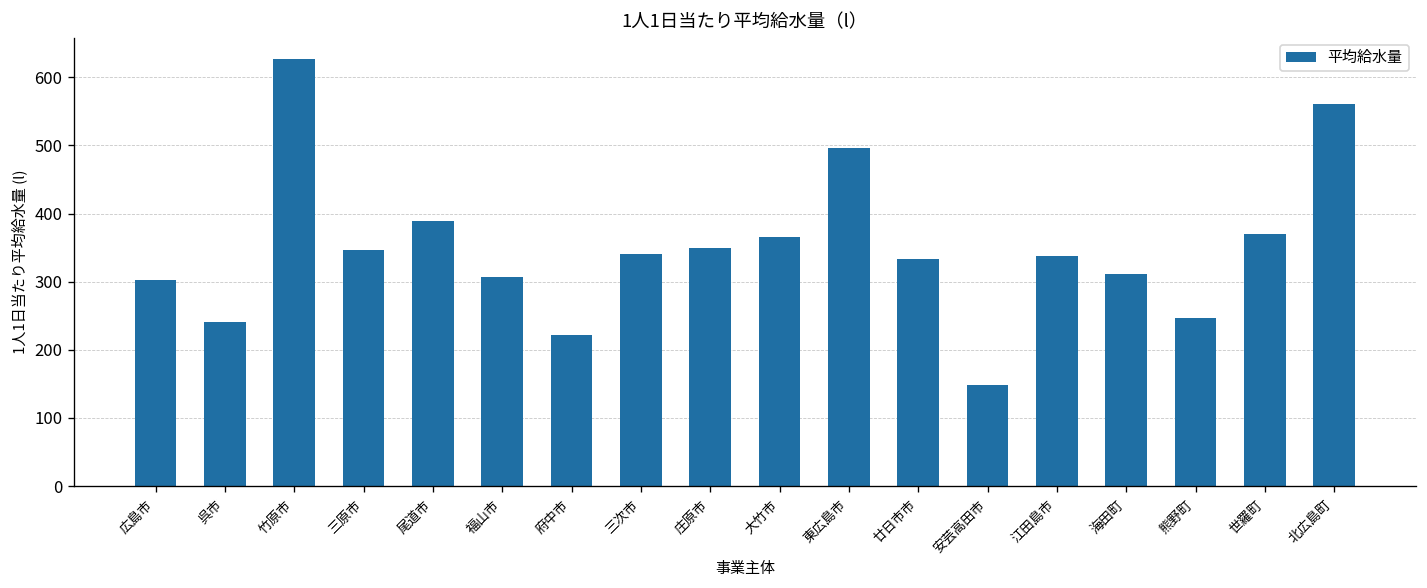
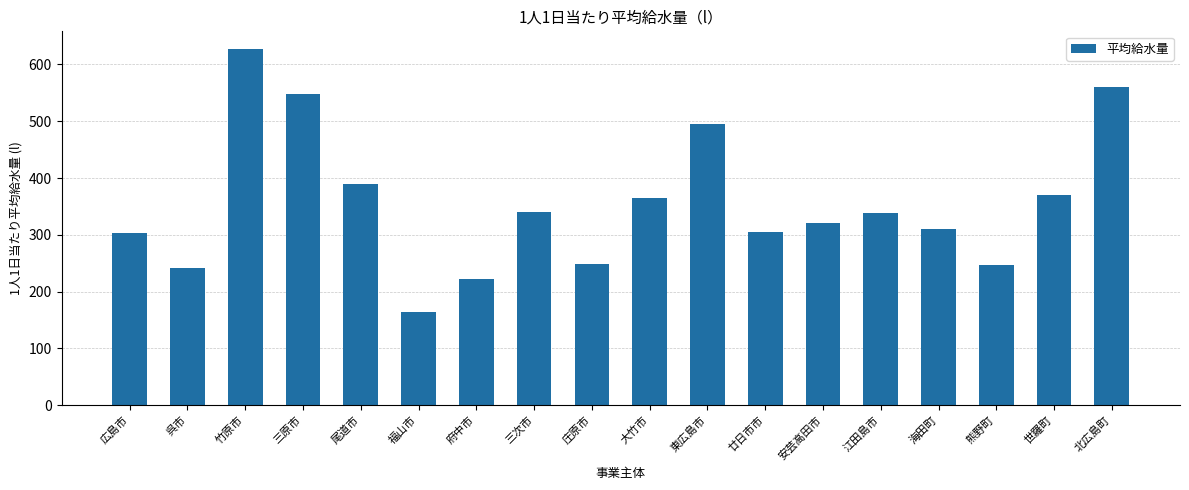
  {
    "広島市": 300,
    "呉市": 240,
    "竹原市": 630,
-   "三原市": 350,
+   "三原市": 550,
    "尾道市": 390,
-   "福山市": 310,
+   "福山市": 160,
    "府中市": 220,
    "三次市": 340,
-   "庄原市": 350,
+   "庄原市": 250,
    "大竹市": 370,
    "東広島市": 500,
-   "廿日市市": 330,
-   "安芸高田市": 150,
+   "廿日市市": 310,
+   "安芸高田市": 320,
    "江田島市": 340,
    "海田町": 310,
    "熊野町": 250,
    "世羅町": 370,
    "北広島町": 560
  }
